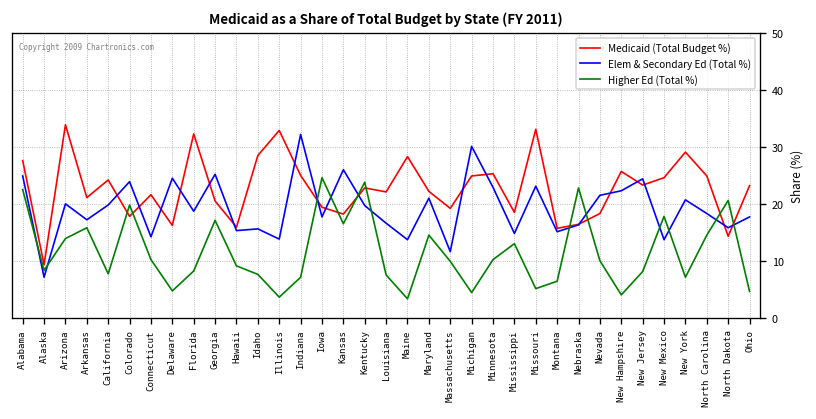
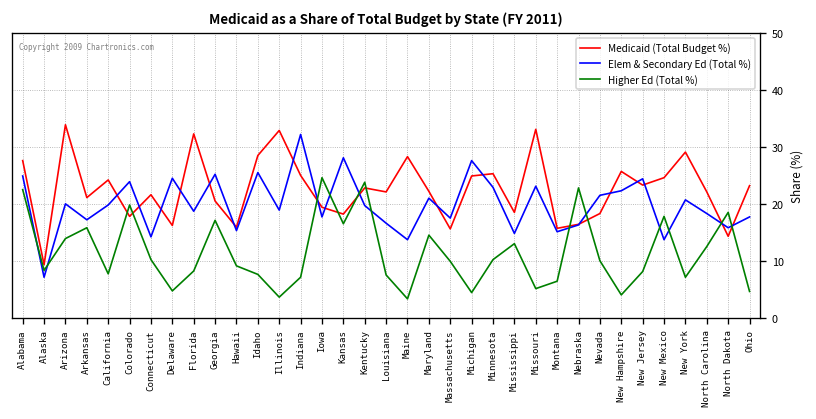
  {
    "Medicaid (Total Budget %)": {
      "Alabama": 28,
      "Alaska": 9,
      "Arizona": 34,
      "Arkansas": 21,
      "California": 24,
      "Colorado": 18,
      "Connecticut": 22,
      "Delaware": 16,
      "Florida": 32,
      "Georgia": 21,
      "Hawaii": 16,
      "Idaho": 29,
      "Illinois": 33,
      "Indiana": 25,
      "Iowa": 19,
      "Kansas": 18,
      "Kentucky": 23,
      "Louisiana": 22,
      "Maine": 28,
      "Maryland": 22,
-     "Massachusetts": 19,
+     "Massachusetts": 16,
      "Michigan": 25,
      "Minnesota": 25,
      "Mississippi": 19,
      "Missouri": 33,
      "Montana": 16,
      "Nevada": 18,
      "New Hampshire": 26,
      "New Jersey": 23,
      "New Mexico": 25,
      "New York": 29,
-     "North Carolina": 25,
+     "North Carolina": 22,
      "North Dakota": 14,
      "Ohio": 23
    },
    "Elem & Secondary Ed (Total %)": {
      "Alabama": 25,
      "Alaska": 7,
      "Arizona": 20,
      "Arkansas": 17,
      "California": 20,
      "Colorado": 24,
      "Connecticut": 14,
      "Delaware": 25,
      "Florida": 19,
      "Georgia": 25,
      "Hawaii": 15,
-     "Idaho": 16,
-     "Illinois": 14,
+     "Idaho": 26,
+     "Illinois": 19,
      "Indiana": 32,
      "Iowa": 18,
-     "Kansas": 26,
+     "Kansas": 28,
      "Kentucky": 20,
      "Louisiana": 17,
      "Maine": 14,
      "Maryland": 21,
-     "Massachusetts": 12,
-     "Michigan": 30,
+     "Massachusetts": 18,
+     "Michigan": 28,
      "Minnesota": 23,
      "Mississippi": 15,
      "Missouri": 23,
      "Montana": 15,
      "Nevada": 22,
      "New Hampshire": 22,
      "New Jersey": 24,
      "New Mexico": 14,
      "New York": 21,
      "North Carolina": 18,
      "North Dakota": 16,
      "Ohio": 18
    },
    "Higher Ed (Total %)": {
      "Alabama": 23,
      "Alaska": 8,
      "Arizona": 14,
      "Arkansas": 16,
      "California": 8,
      "Colorado": 20,
      "Connecticut": 10,
      "Delaware": 5,
      "Florida": 8,
      "Georgia": 17,
      "Hawaii": 9,
      "Idaho": 8,
      "Illinois": 4,
      "Indiana": 7,
      "Iowa": 25,
      "Kansas": 17,
      "Kentucky": 24,
      "Louisiana": 8,
      "Maine": 3,
      "Maryland": 15,
      "Massachusetts": 10,
      "Michigan": 4,
      "Minnesota": 10,
      "Mississippi": 13,
      "Missouri": 5,
      "Montana": 6,
      "Nebraska": 23,
      "Nevada": 10,
      "New Hampshire": 4,
      "New Jersey": 8,
      "New Mexico": 18,
      "New York": 7,
-     "North Carolina": 15,
-     "North Dakota": 21,
+     "North Carolina": 13,
+     "North Dakota": 19,
      "Ohio": 5
    }
  }
